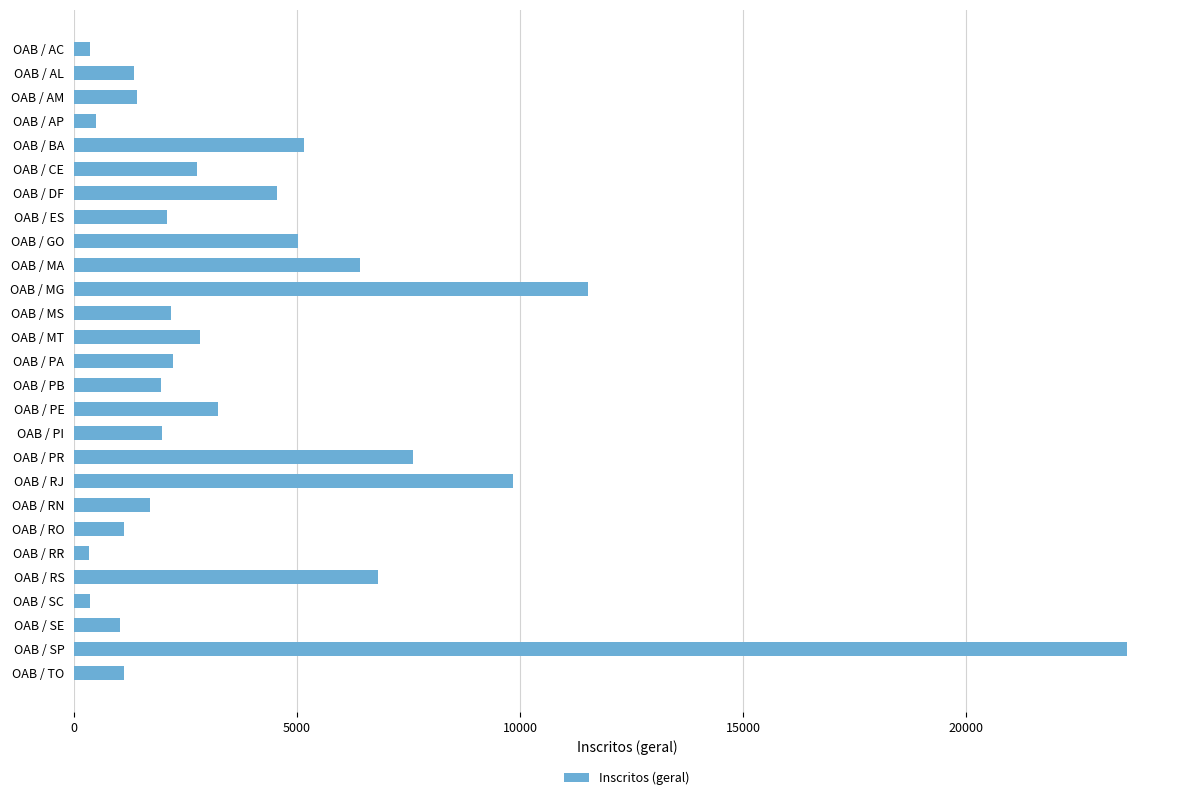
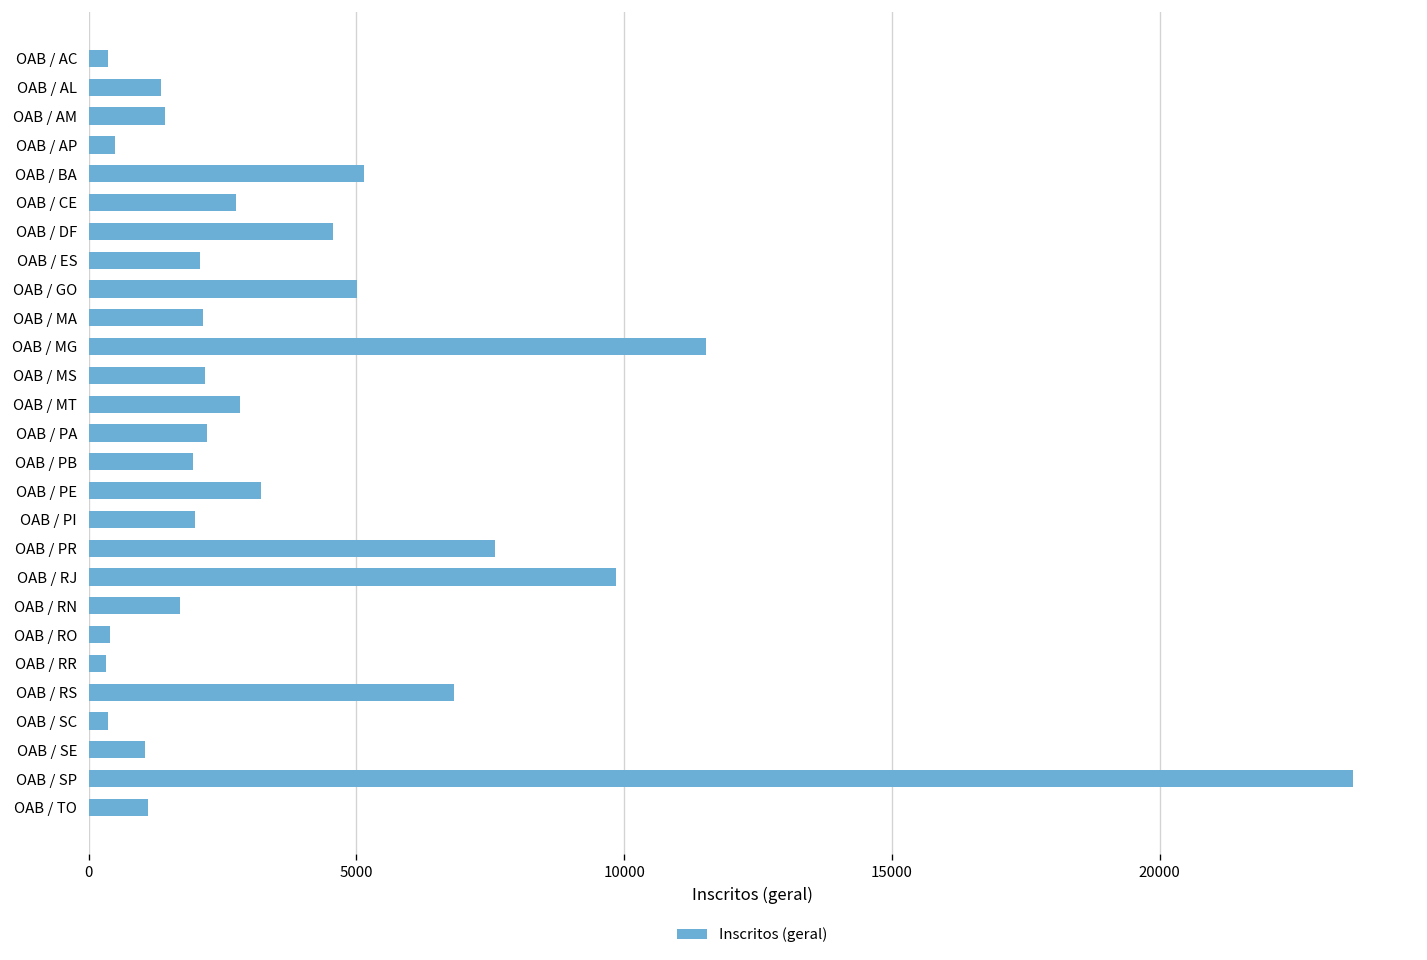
  {
    "OAB / AC": 400,
    "OAB / AL": 1400,
    "OAB / AM": 1400,
    "OAB / AP": 500,
    "OAB / BA": 5100,
    "OAB / CE": 2800,
    "OAB / DF": 4600,
    "OAB / ES": 2100,
    "OAB / GO": 5000,
-   "OAB / MA": 6400,
+   "OAB / MA": 2100,
    "OAB / MG": 11500,
    "OAB / MS": 2200,
    "OAB / MT": 2800,
    "OAB / PA": 2200,
    "OAB / PB": 2000,
    "OAB / PE": 3200,
    "OAB / PI": 2000,
    "OAB / PR": 7600,
    "OAB / RJ": 9800,
    "OAB / RN": 1700,
-   "OAB / RO": 1100,
+   "OAB / RO": 400,
    "OAB / RR": 300,
    "OAB / RS": 6800,
    "OAB / SC": 400,
    "OAB / SE": 1000,
    "OAB / SP": 23600,
    "OAB / TO": 1100
  }
